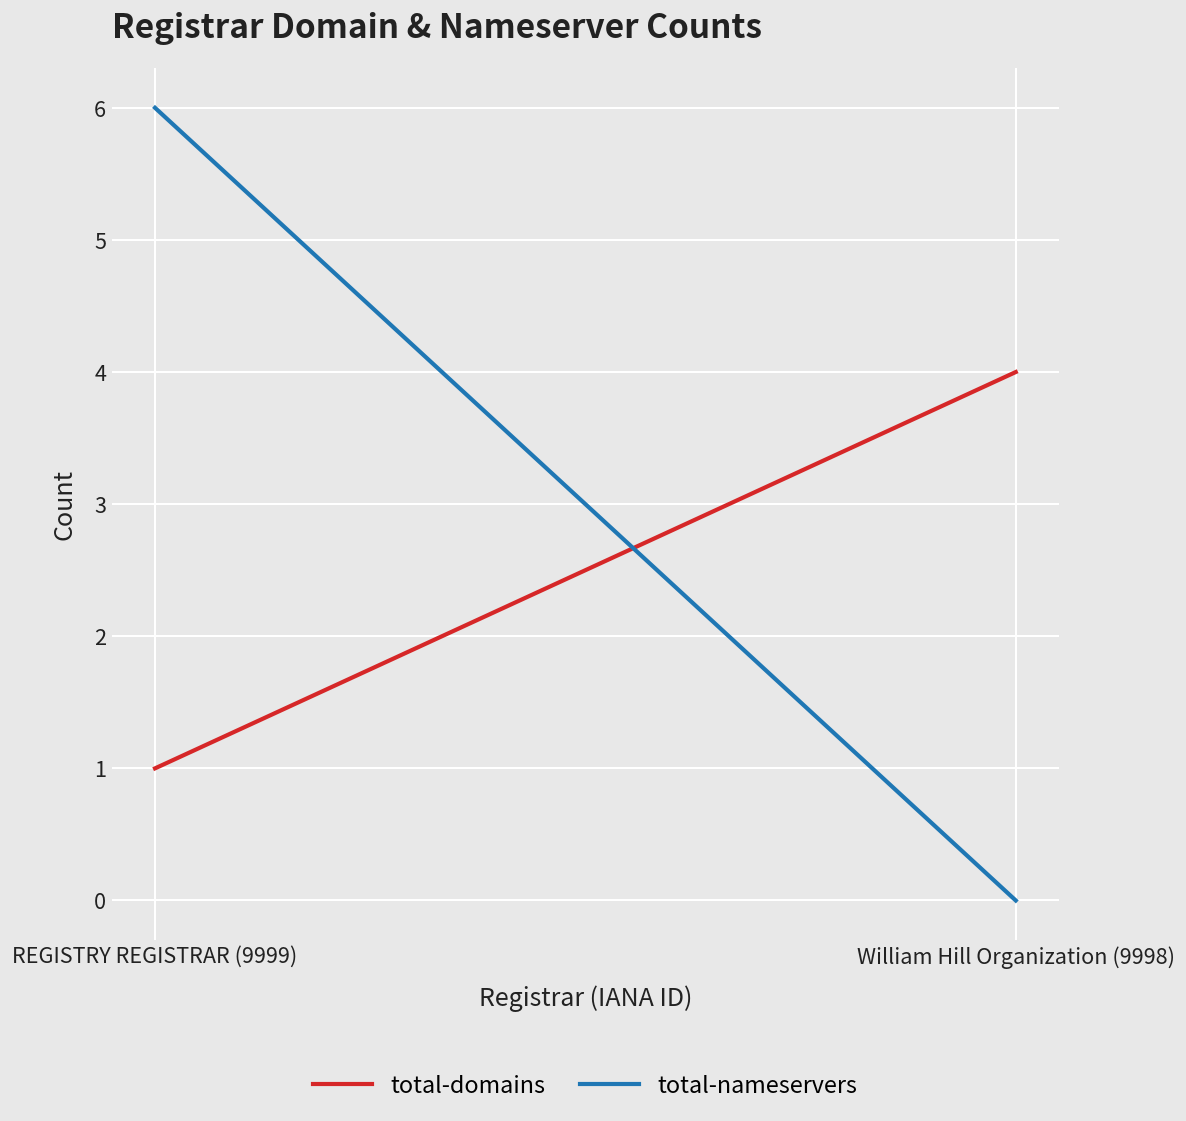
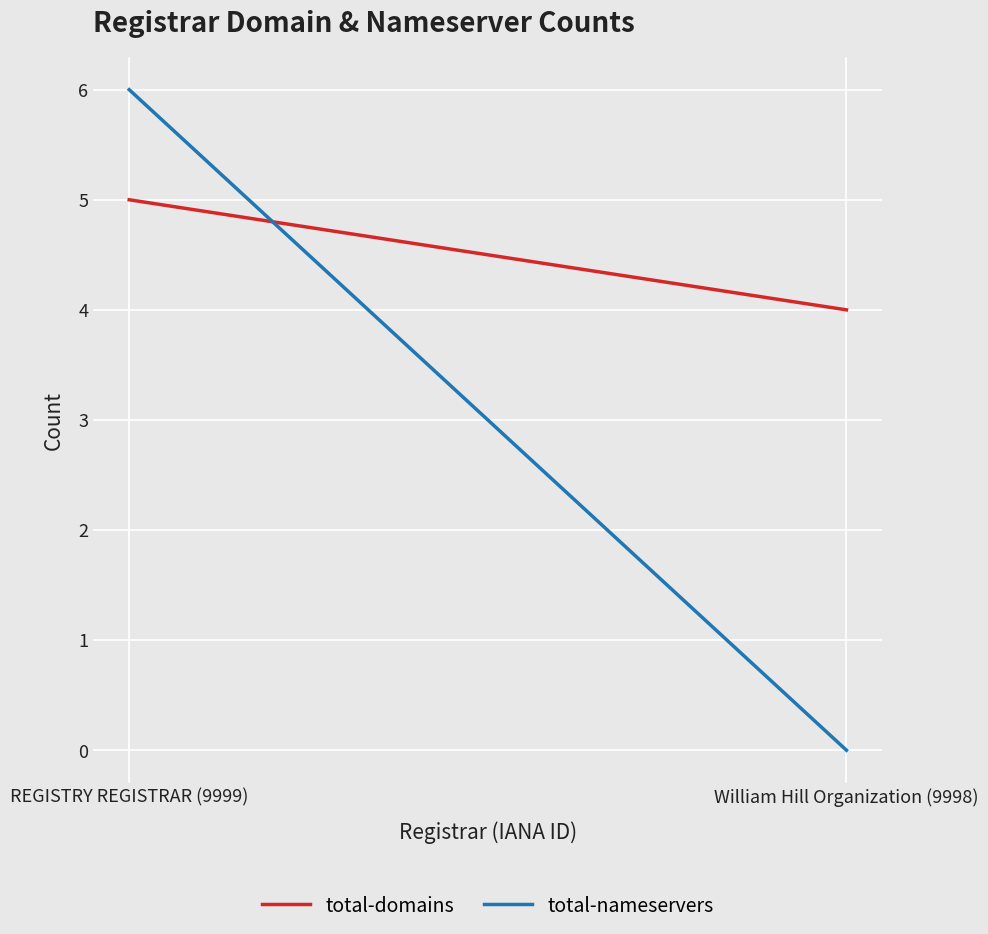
  {
    "total-domains": {
-     "REGISTRY REGISTRAR (9999)": 1,
+     "REGISTRY REGISTRAR (9999)": 5,
      "William Hill Organization (9998)": 4
    },
    "total-nameservers": {
      "REGISTRY REGISTRAR (9999)": 6,
      "William Hill Organization (9998)": 0
    }
  }
